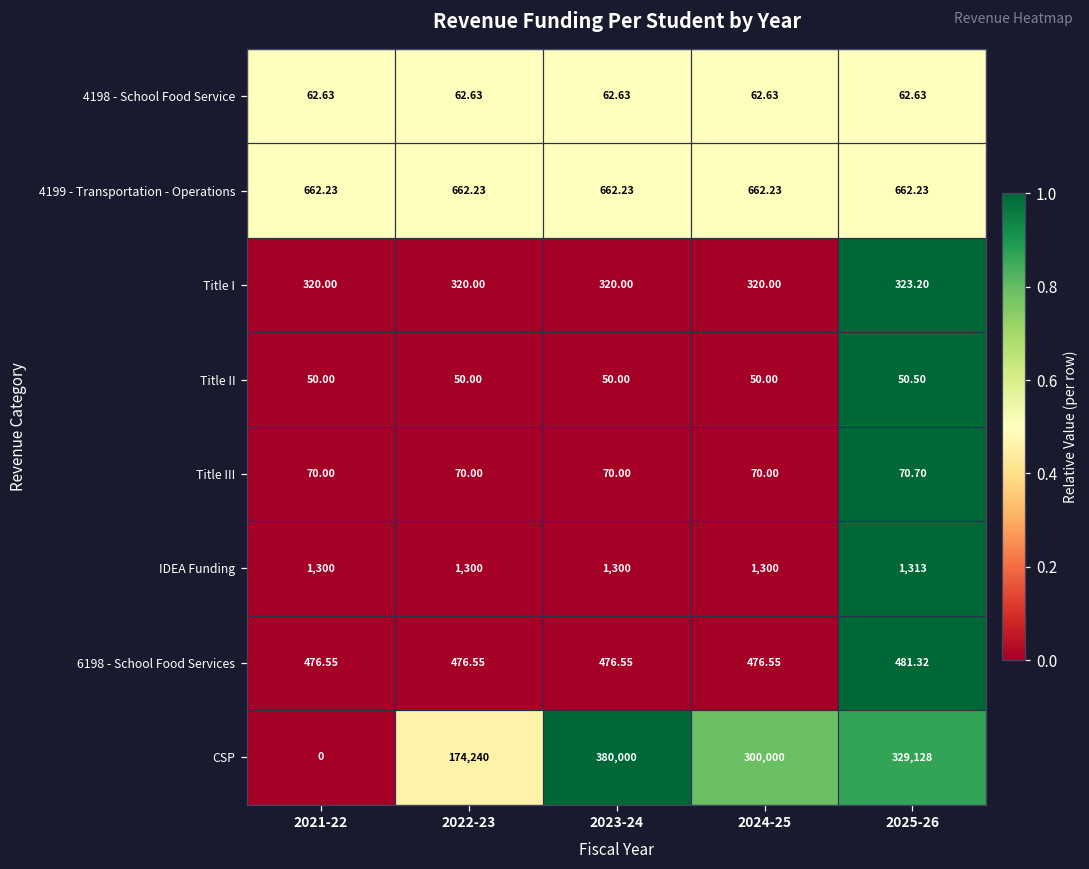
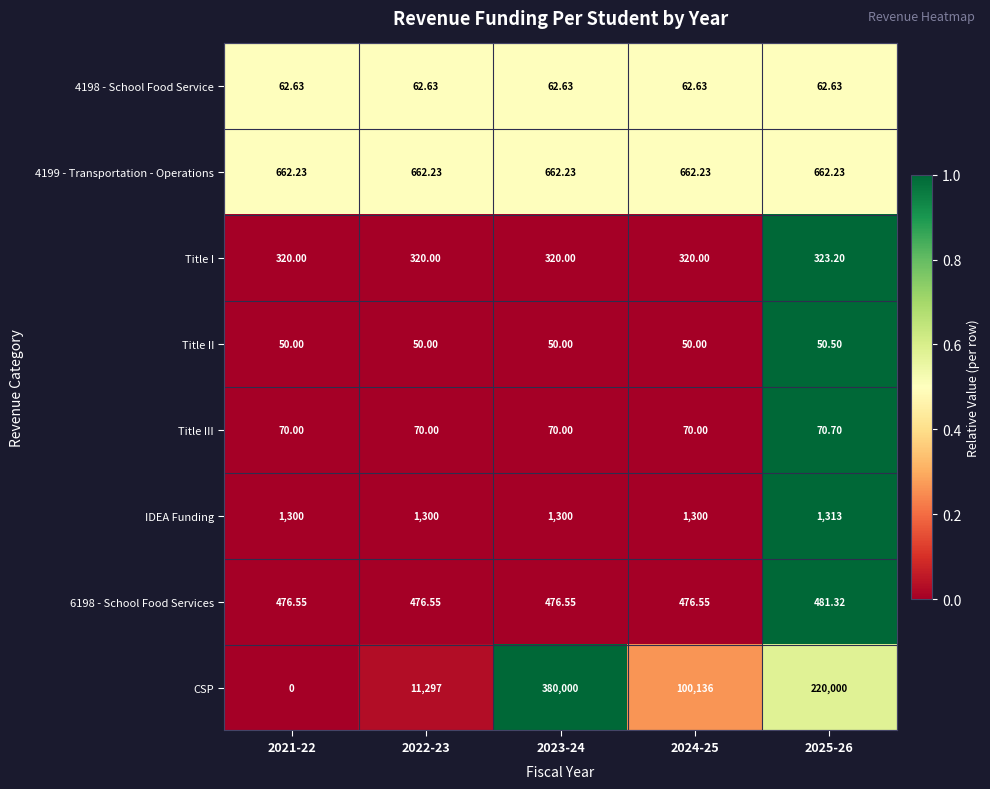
  {
    "4198 - School Food Service": {
      "2021-22": "62.63",
      "2022-23": "62.63",
      "2023-24": "62.63",
      "2024-25": "62.63",
      "2025-26": "62.63"
    },
    "4199 - Transportation - Operations": {
      "2021-22": "662.23",
      "2022-23": "662.23",
      "2023-24": "662.23",
      "2024-25": "662.23",
      "2025-26": "662.23"
    },
    "Title I": {
      "2021-22": "320.00",
      "2022-23": "320.00",
      "2023-24": "320.00",
      "2024-25": "320.00",
      "2025-26": "323.20"
    },
    "Title II": {
      "2021-22": "50.00",
      "2022-23": "50.00",
      "2023-24": "50.00",
      "2024-25": "50.00",
      "2025-26": "50.50"
    },
    "Title III": {
      "2021-22": "70.00",
      "2022-23": "70.00",
      "2023-24": "70.00",
      "2024-25": "70.00",
      "2025-26": "70.70"
    },
    "IDEA Funding": {
      "2021-22": "1,300",
      "2022-23": "1,300",
      "2023-24": "1,300",
      "2024-25": "1,300",
      "2025-26": "1,313"
    },
    "6198 - School Food Services": {
      "2021-22": "476.55",
      "2022-23": "476.55",
      "2023-24": "476.55",
      "2024-25": "476.55",
      "2025-26": "481.32"
    },
    "CSP": {
      "2021-22": "0",
-     "2022-23": "174,240",
+     "2022-23": "11,297",
      "2023-24": "380,000",
-     "2024-25": "300,000",
-     "2025-26": "329,128"
+     "2024-25": "100,136",
+     "2025-26": "220,000"
    }
  }
